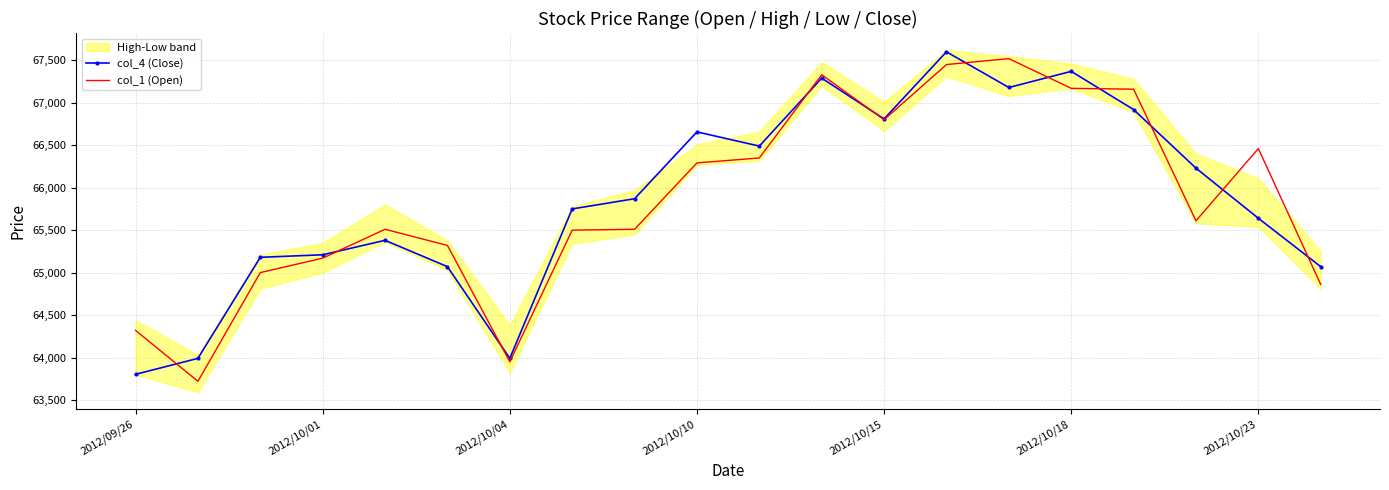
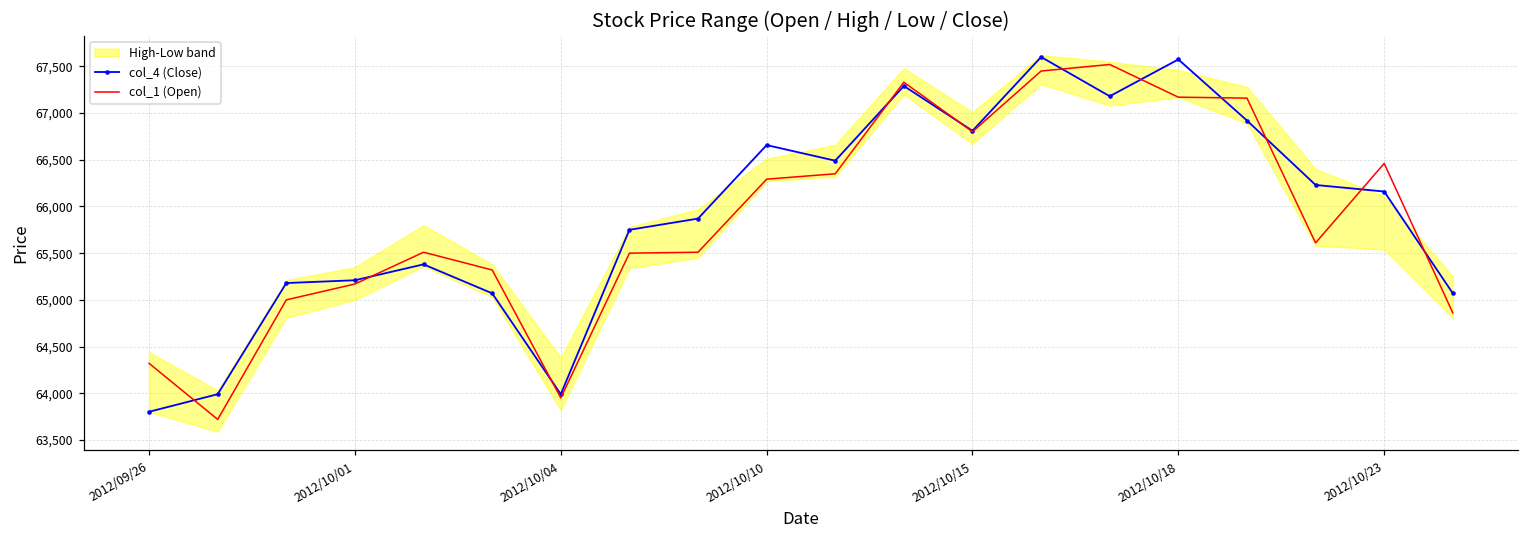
  {
    "col_4 (Close)": {
      "2012/09/26": "63,800",
      "2012/10/01": "65,200",
      "2012/10/04": "64,000",
      "2012/10/10": "66,700",
-     "2012/10/18": "67,400",
-     "2012/10/23": "65,600"
+     "2012/10/18": "67,600",
+     "2012/10/23": "66,200"
    },
    "col_1 (Open)": {
      "2012/09/26": "64,300",
      "2012/10/01": "65,200",
      "2012/10/04": "64,000",
      "2012/10/10": "66,300",
      "2012/10/18": "67,200",
      "2012/10/23": "66,500"
    }
  }
